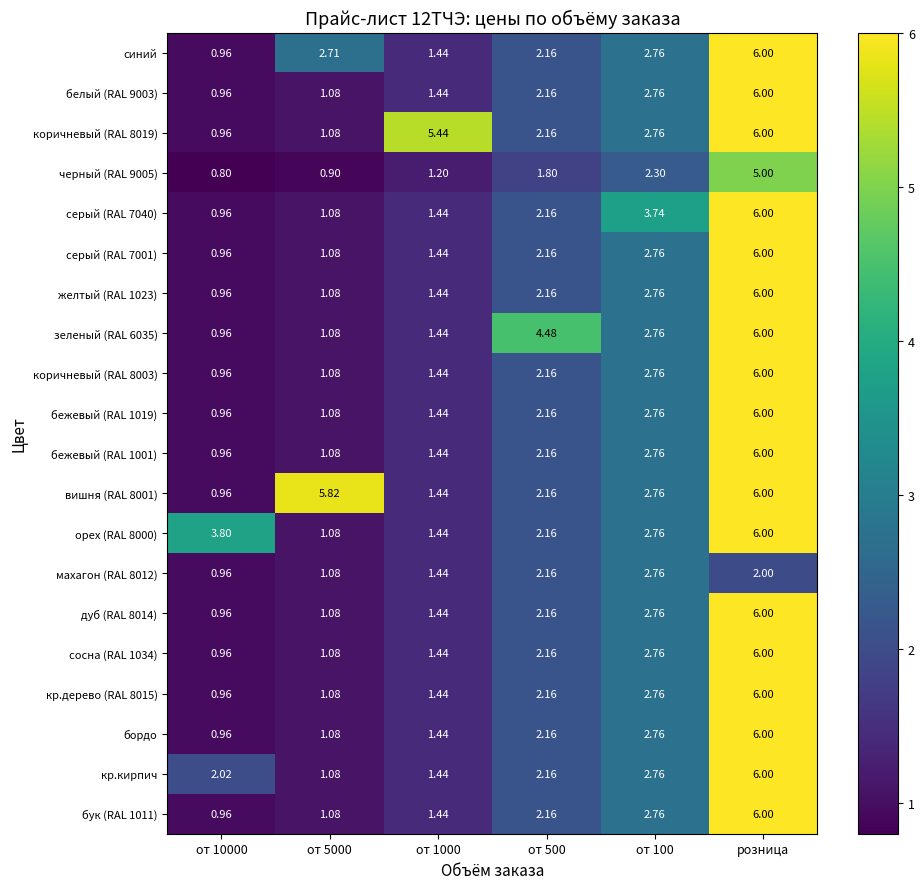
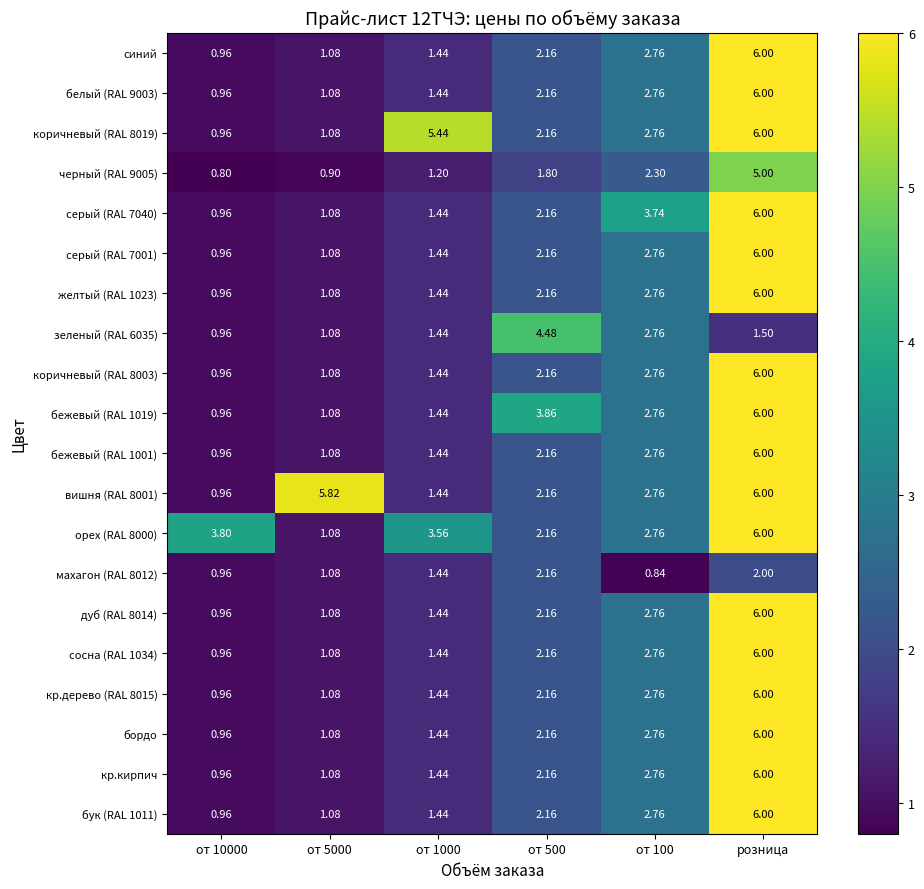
  {
    "синий": {
      "от 10000": 0.96,
-     "от 5000": 2.71,
+     "от 5000": 1.08,
      "от 1000": 1.44,
      "от 500": 2.16,
      "от 100": 2.76,
      "розница": 6.00
    },
    "белый (RAL 9003)": {
      "от 10000": 0.96,
      "от 5000": 1.08,
      "от 1000": 1.44,
      "от 500": 2.16,
      "от 100": 2.76,
      "розница": 6.00
    },
    "коричневый (RAL 8019)": {
      "от 10000": 0.96,
      "от 5000": 1.08,
      "от 1000": 5.44,
      "от 500": 2.16,
      "от 100": 2.76,
      "розница": 6.00
    },
    "черный (RAL 9005)": {
      "от 10000": 0.80,
      "от 5000": 0.90,
      "от 1000": 1.20,
      "от 500": 1.80,
      "от 100": 2.30,
      "розница": 5.00
    },
    "серый (RAL 7040)": {
      "от 10000": 0.96,
      "от 5000": 1.08,
      "от 1000": 1.44,
      "от 500": 2.16,
      "от 100": 3.74,
      "розница": 6.00
    },
    "серый (RAL 7001)": {
      "от 10000": 0.96,
      "от 5000": 1.08,
      "от 1000": 1.44,
      "от 500": 2.16,
      "от 100": 2.76,
      "розница": 6.00
    },
    "желтый (RAL 1023)": {
      "от 10000": 0.96,
      "от 5000": 1.08,
      "от 1000": 1.44,
      "от 500": 2.16,
      "от 100": 2.76,
      "розница": 6.00
    },
    "зеленый (RAL 6035)": {
      "от 10000": 0.96,
      "от 5000": 1.08,
      "от 1000": 1.44,
      "от 500": 4.48,
      "от 100": 2.76,
-     "розница": 6.00
+     "розница": 1.50
    },
    "коричневый (RAL 8003)": {
      "от 10000": 0.96,
      "от 5000": 1.08,
      "от 1000": 1.44,
      "от 500": 2.16,
      "от 100": 2.76,
      "розница": 6.00
    },
    "бежевый (RAL 1019)": {
      "от 10000": 0.96,
      "от 5000": 1.08,
      "от 1000": 1.44,
-     "от 500": 2.16,
+     "от 500": 3.86,
      "от 100": 2.76,
      "розница": 6.00
    },
    "бежевый (RAL 1001)": {
      "от 10000": 0.96,
      "от 5000": 1.08,
      "от 1000": 1.44,
      "от 500": 2.16,
      "от 100": 2.76,
      "розница": 6.00
    },
    "вишня (RAL 8001)": {
      "от 10000": 0.96,
      "от 5000": 5.82,
      "от 1000": 1.44,
      "от 500": 2.16,
      "от 100": 2.76,
      "розница": 6.00
    },
    "орех (RAL 8000)": {
      "от 10000": 3.80,
      "от 5000": 1.08,
-     "от 1000": 1.44,
+     "от 1000": 3.56,
      "от 500": 2.16,
      "от 100": 2.76,
      "розница": 6.00
    },
    "махагон (RAL 8012)": {
      "от 10000": 0.96,
      "от 5000": 1.08,
      "от 1000": 1.44,
      "от 500": 2.16,
-     "от 100": 2.76,
+     "от 100": 0.84,
      "розница": 2.00
    },
    "дуб (RAL 8014)": {
      "от 10000": 0.96,
      "от 5000": 1.08,
      "от 1000": 1.44,
      "от 500": 2.16,
      "от 100": 2.76,
      "розница": 6.00
    },
    "сосна (RAL 1034)": {
      "от 10000": 0.96,
      "от 5000": 1.08,
      "от 1000": 1.44,
      "от 500": 2.16,
      "от 100": 2.76,
      "розница": 6.00
    },
    "кр.дерево (RAL 8015)": {
      "от 10000": 0.96,
      "от 5000": 1.08,
      "от 1000": 1.44,
      "от 500": 2.16,
      "от 100": 2.76,
      "розница": 6.00
    },
    "бордо": {
      "от 10000": 0.96,
      "от 5000": 1.08,
      "от 1000": 1.44,
      "от 500": 2.16,
      "от 100": 2.76,
      "розница": 6.00
    },
    "кр.кирпич": {
-     "от 10000": 2.02,
+     "от 10000": 0.96,
      "от 5000": 1.08,
      "от 1000": 1.44,
      "от 500": 2.16,
      "от 100": 2.76,
      "розница": 6.00
    },
    "бук (RAL 1011)": {
      "от 10000": 0.96,
      "от 5000": 1.08,
      "от 1000": 1.44,
      "от 500": 2.16,
      "от 100": 2.76,
      "розница": 6.00
    }
  }
